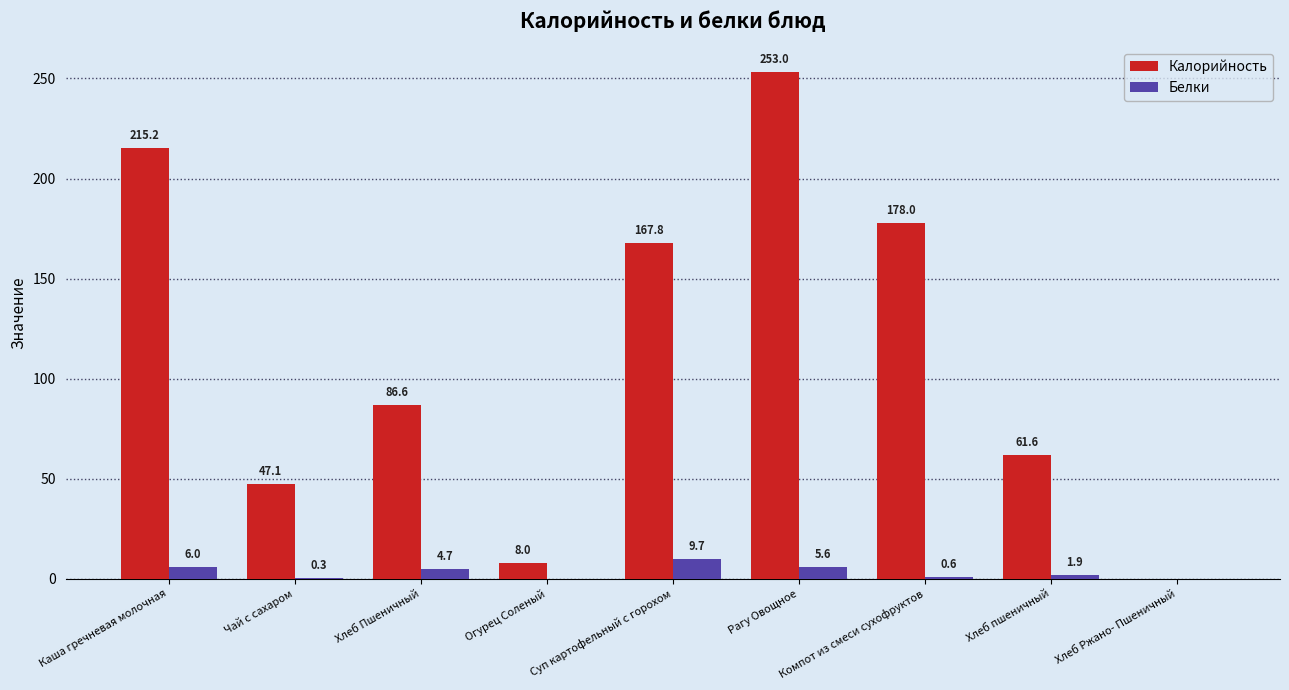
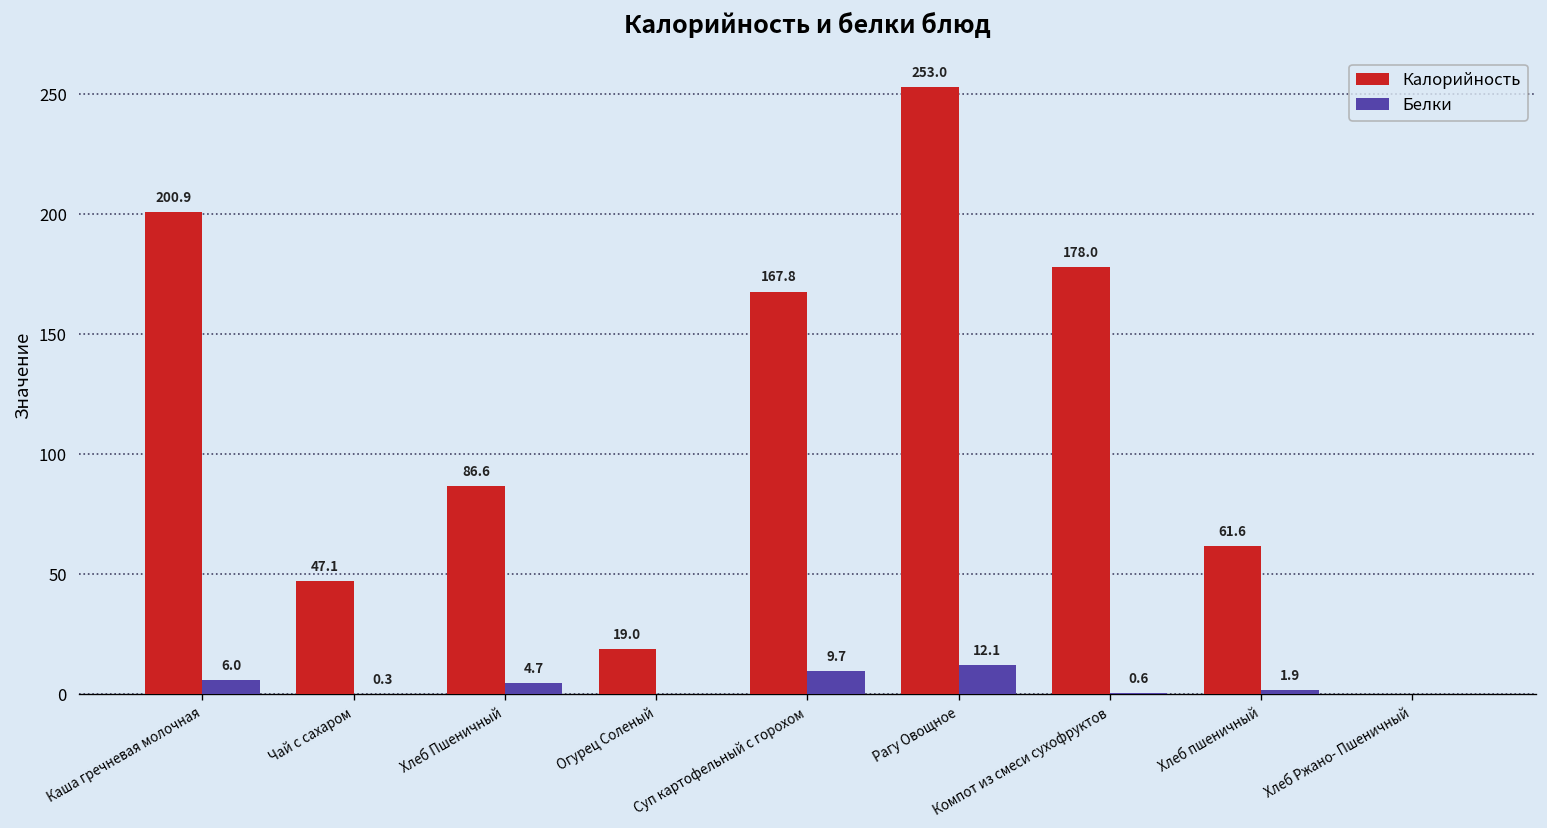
  {
    "Калорийность": {
-     "Каша гречневая молочная": 215.2,
+     "Каша гречневая молочная": 200.9,
      "Чай с сахаром": 47.1,
      "Хлеб Пшеничный": 86.6,
-     "Огурец Соленый": 8.0,
+     "Огурец Соленый": 19.0,
      "Суп картофельный с горохом": 167.8,
      "Рагу Овощное": 253.0,
      "Компот из смеси сухофруктов": 178.0,
      "Хлеб пшеничный": 61.6
    },
    "Белки": {
      "Каша гречневая молочная": 6.0,
      "Чай с сахаром": 0.3,
      "Хлеб Пшеничный": 4.7,
      "Суп картофельный с горохом": 9.7,
-     "Рагу Овощное": 5.6,
+     "Рагу Овощное": 12.1,
      "Компот из смеси сухофруктов": 0.6,
      "Хлеб пшеничный": 1.9
    }
  }
